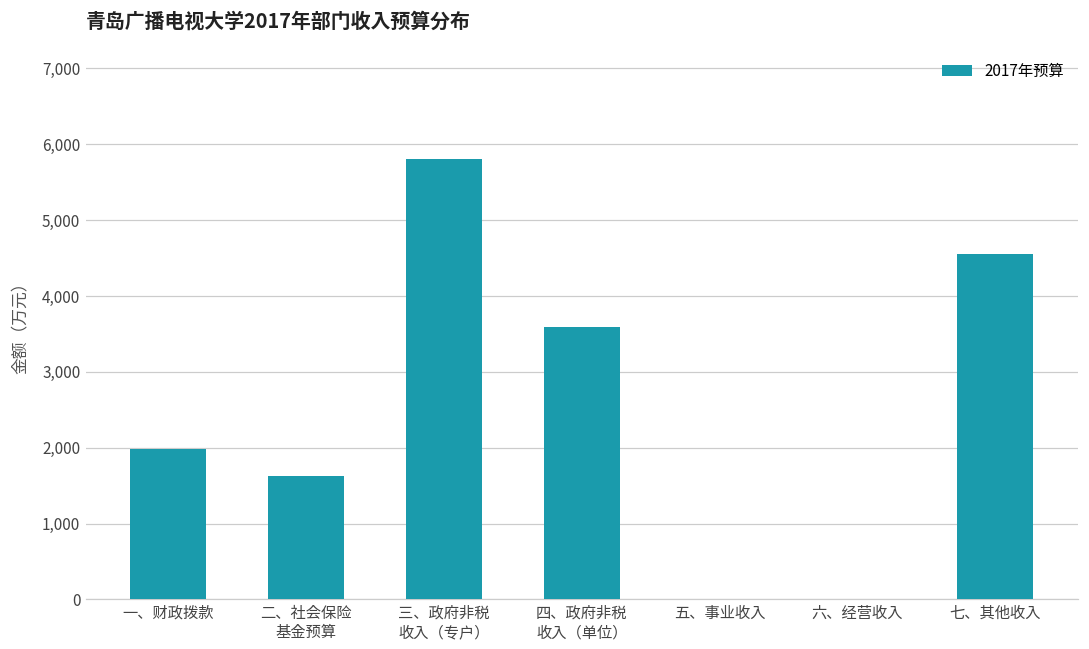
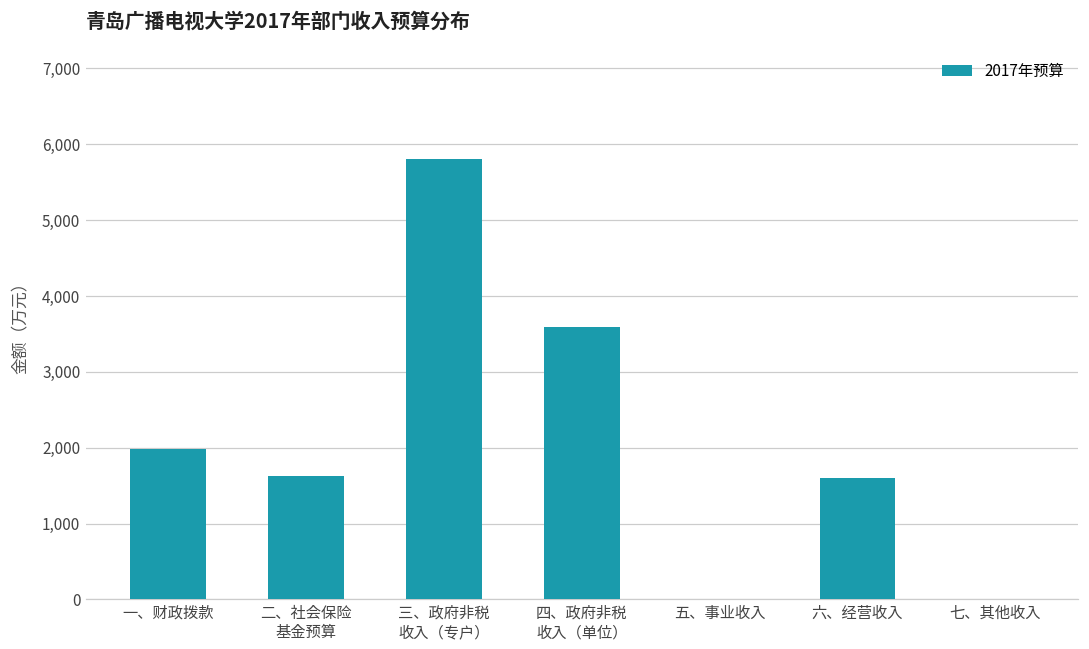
  {
    "一、财政拨款": "2,000",
    "二、社会保险 基金预算": "1,600",
    "三、政府非税 收入（专户）": "5,800",
    "四、政府非税 收入（单位）": "3,600",
    "五、事业收入": "0",
-   "六、经营收入": "0",
-   "七、其他收入": "4,600"
+   "六、经营收入": "1,600",
+   "七、其他收入": "0"
  }
